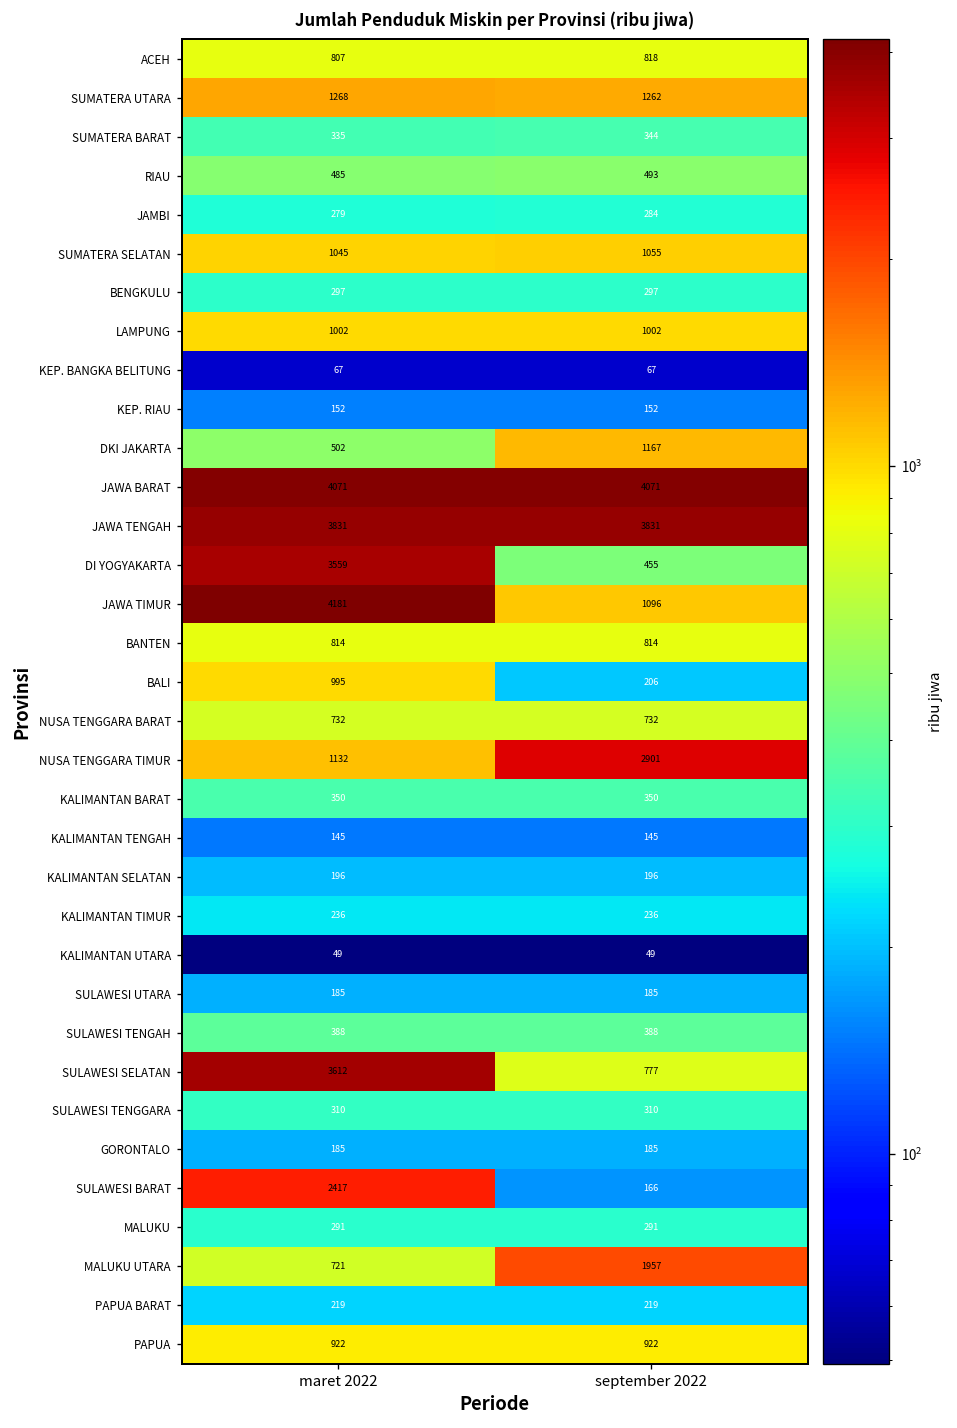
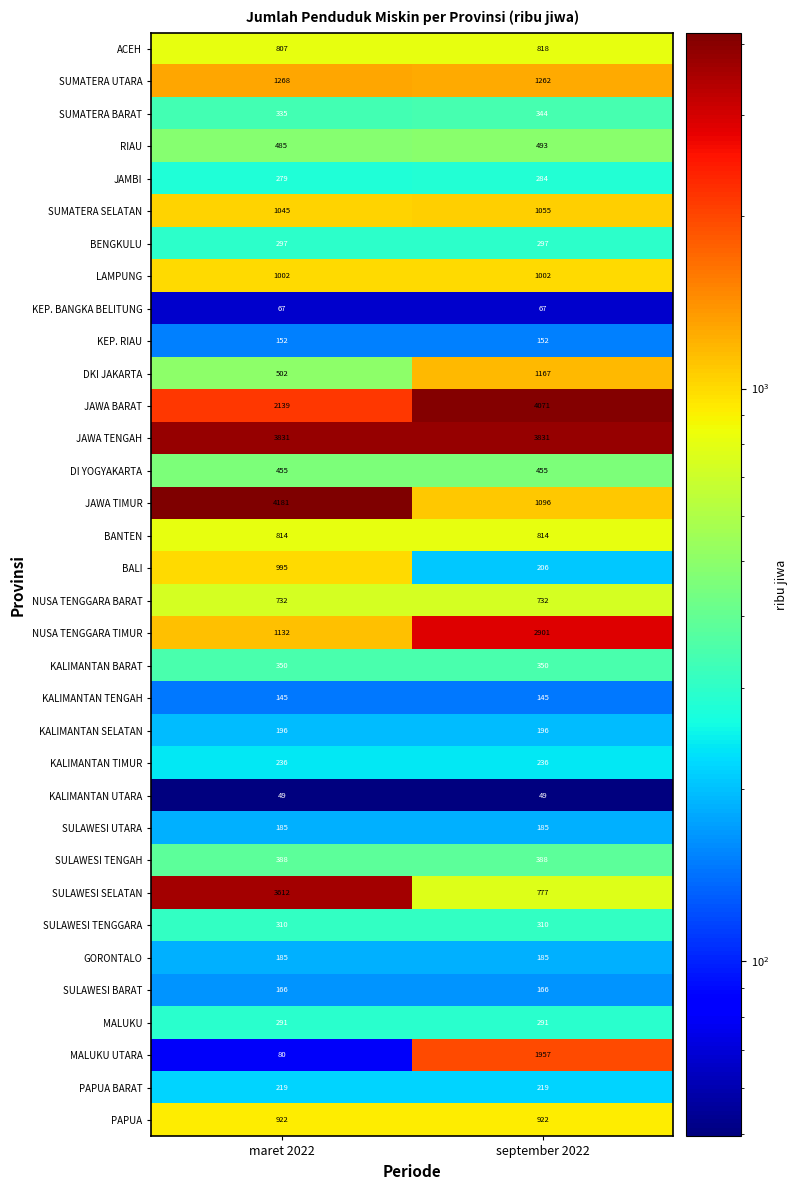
  {
    "ACEH": {
      "maret 2022": 807,
      "september 2022": 818
    },
    "SUMATERA UTARA": {
      "maret 2022": 1268,
      "september 2022": 1262
    },
    "SUMATERA BARAT": {
      "maret 2022": 335,
      "september 2022": 344
    },
    "RIAU": {
      "maret 2022": 485,
      "september 2022": 493
    },
    "JAMBI": {
      "maret 2022": 279,
      "september 2022": 284
    },
    "SUMATERA SELATAN": {
      "maret 2022": 1045,
      "september 2022": 1055
    },
    "BENGKULU": {
      "maret 2022": 297,
      "september 2022": 297
    },
    "LAMPUNG": {
      "maret 2022": 1002,
      "september 2022": 1002
    },
    "KEP. BANGKA BELITUNG": {
      "maret 2022": 67,
      "september 2022": 67
    },
    "KEP. RIAU": {
      "maret 2022": 152,
      "september 2022": 152
    },
    "DKI JAKARTA": {
      "maret 2022": 502,
      "september 2022": 1167
    },
    "JAWA BARAT": {
-     "maret 2022": 4071,
+     "maret 2022": 2139,
      "september 2022": 4071
    },
    "JAWA TENGAH": {
      "maret 2022": 3831,
      "september 2022": 3831
    },
    "DI YOGYAKARTA": {
-     "maret 2022": 3559,
+     "maret 2022": 455,
      "september 2022": 455
    },
    "JAWA TIMUR": {
      "maret 2022": 4181,
      "september 2022": 1096
    },
    "BANTEN": {
      "maret 2022": 814,
      "september 2022": 814
    },
    "BALI": {
      "maret 2022": 995,
      "september 2022": 206
    },
    "NUSA TENGGARA BARAT": {
      "maret 2022": 732,
      "september 2022": 732
    },
    "NUSA TENGGARA TIMUR": {
      "maret 2022": 1132,
      "september 2022": 2901
    },
    "KALIMANTAN BARAT": {
      "maret 2022": 350,
      "september 2022": 350
    },
    "KALIMANTAN TENGAH": {
      "maret 2022": 145,
      "september 2022": 145
    },
    "KALIMANTAN SELATAN": {
      "maret 2022": 196,
      "september 2022": 196
    },
    "KALIMANTAN TIMUR": {
      "maret 2022": 236,
      "september 2022": 236
    },
    "KALIMANTAN UTARA": {
      "maret 2022": 49,
      "september 2022": 49
    },
    "SULAWESI UTARA": {
      "maret 2022": 185,
      "september 2022": 185
    },
    "SULAWESI TENGAH": {
      "maret 2022": 388,
      "september 2022": 388
    },
    "SULAWESI SELATAN": {
      "maret 2022": 3612,
      "september 2022": 777
    },
    "SULAWESI TENGGARA": {
      "maret 2022": 310,
      "september 2022": 310
    },
    "GORONTALO": {
      "maret 2022": 185,
      "september 2022": 185
    },
    "SULAWESI BARAT": {
-     "maret 2022": 2417,
+     "maret 2022": 166,
      "september 2022": 166
    },
    "MALUKU": {
      "maret 2022": 291,
      "september 2022": 291
    },
    "MALUKU UTARA": {
-     "maret 2022": 721,
+     "maret 2022": 80,
      "september 2022": 1957
    },
    "PAPUA BARAT": {
      "maret 2022": 219,
      "september 2022": 219
    },
    "PAPUA": {
      "maret 2022": 922,
      "september 2022": 922
    }
  }
